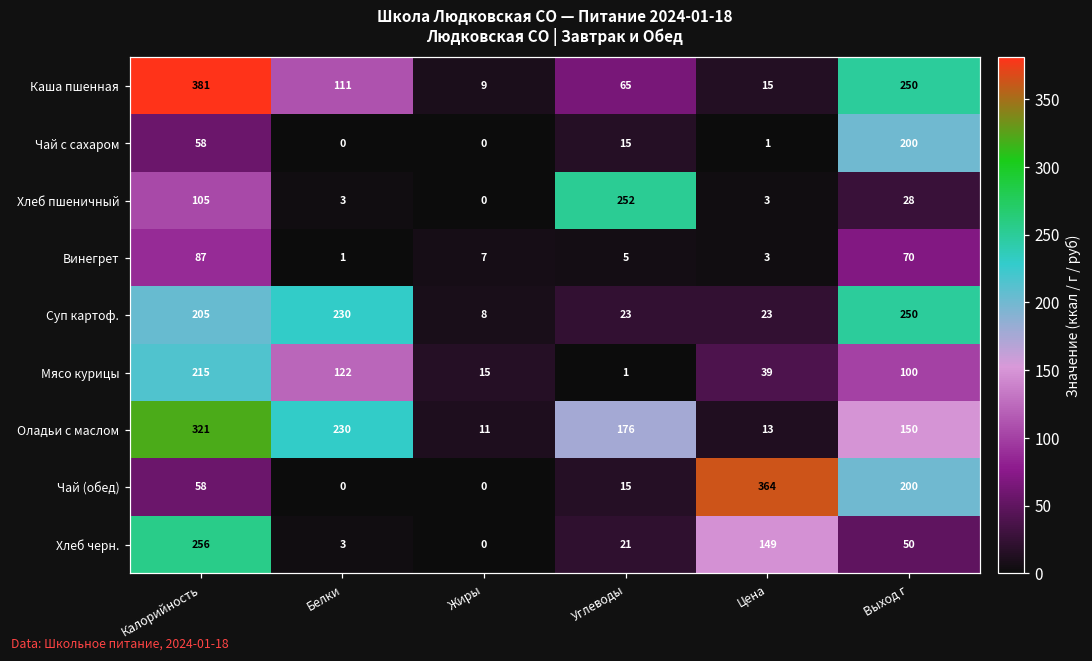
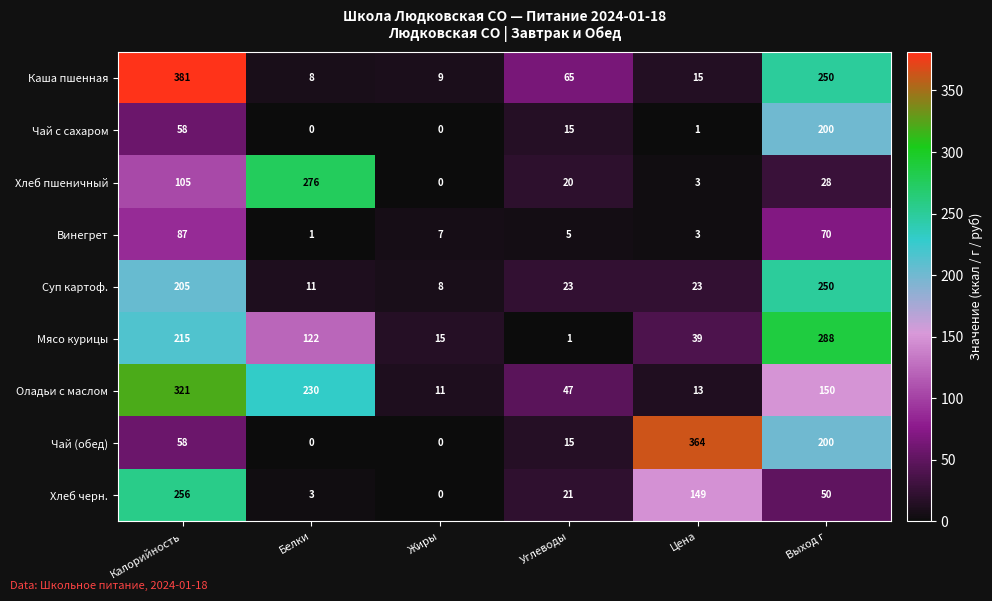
  {
    "Каша пшенная": {
      "Калорийность": 381,
-     "Белки": 111,
+     "Белки": 8,
      "Жиры": 9,
      "Углеводы": 65,
      "Цена": 15,
      "Выход г": 250
    },
    "Чай с сахаром": {
      "Калорийность": 58,
      "Белки": 0,
      "Жиры": 0,
      "Углеводы": 15,
      "Цена": 1,
      "Выход г": 200
    },
    "Хлеб пшеничный": {
      "Калорийность": 105,
-     "Белки": 3,
+     "Белки": 276,
      "Жиры": 0,
-     "Углеводы": 252,
+     "Углеводы": 20,
      "Цена": 3,
      "Выход г": 28
    },
    "Винегрет": {
      "Калорийность": 87,
      "Белки": 1,
      "Жиры": 7,
      "Углеводы": 5,
      "Цена": 3,
      "Выход г": 70
    },
    "Суп картоф.": {
      "Калорийность": 205,
-     "Белки": 230,
+     "Белки": 11,
      "Жиры": 8,
      "Углеводы": 23,
      "Цена": 23,
      "Выход г": 250
    },
    "Мясо курицы": {
      "Калорийность": 215,
      "Белки": 122,
      "Жиры": 15,
      "Углеводы": 1,
      "Цена": 39,
-     "Выход г": 100
+     "Выход г": 288
    },
    "Оладьи с маслом": {
      "Калорийность": 321,
      "Белки": 230,
      "Жиры": 11,
-     "Углеводы": 176,
+     "Углеводы": 47,
      "Цена": 13,
      "Выход г": 150
    },
    "Чай (обед)": {
      "Калорийность": 58,
      "Белки": 0,
      "Жиры": 0,
      "Углеводы": 15,
      "Цена": 364,
      "Выход г": 200
    },
    "Хлеб черн.": {
      "Калорийность": 256,
      "Белки": 3,
      "Жиры": 0,
      "Углеводы": 21,
      "Цена": 149,
      "Выход г": 50
    }
  }
